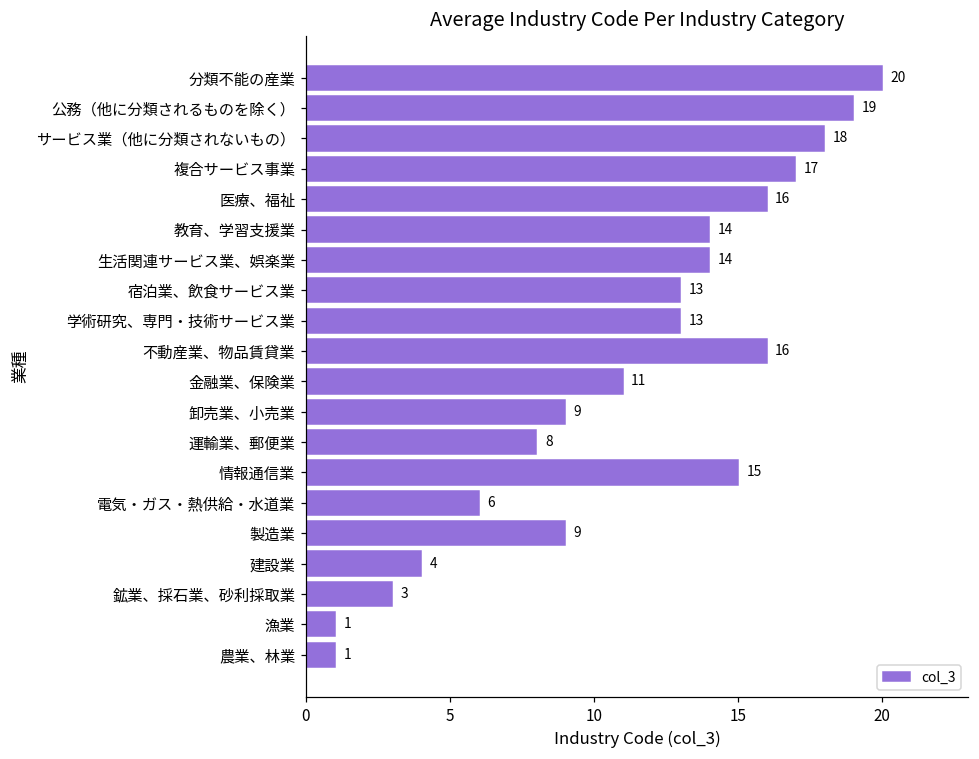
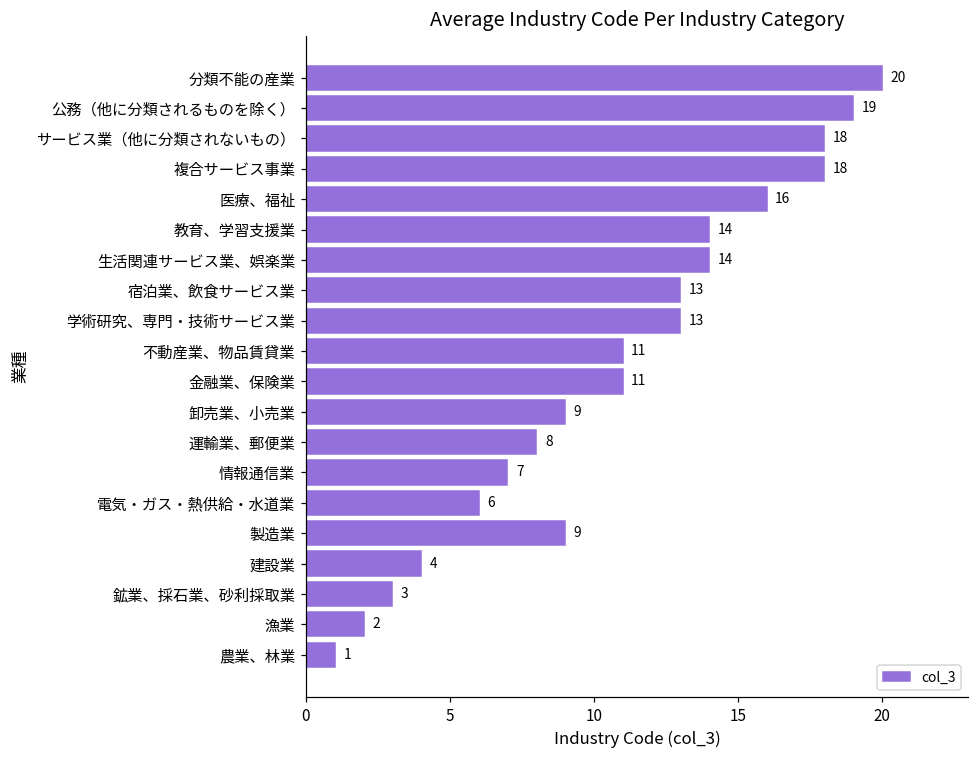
  {
    "分類不能の産業": 20,
    "公務（他に分類されるものを除く）": 19,
    "サービス業（他に分類されないもの）": 18,
-   "複合サービス事業": 17,
+   "複合サービス事業": 18,
    "医療、福祉": 16,
    "教育、学習支援業": 14,
    "生活関連サービス業、娯楽業": 14,
    "宿泊業、飲食サービス業": 13,
    "学術研究、専門・技術サービス業": 13,
-   "不動産業、物品賃貸業": 16,
+   "不動産業、物品賃貸業": 11,
    "金融業、保険業": 11,
    "卸売業、小売業": 9,
    "運輸業、郵便業": 8,
-   "情報通信業": 15,
+   "情報通信業": 7,
    "電気・ガス・熱供給・水道業": 6,
    "製造業": 9,
    "建設業": 4,
    "鉱業、採石業、砂利採取業": 3,
-   "漁業": 1,
+   "漁業": 2,
    "農業、林業": 1
  }
